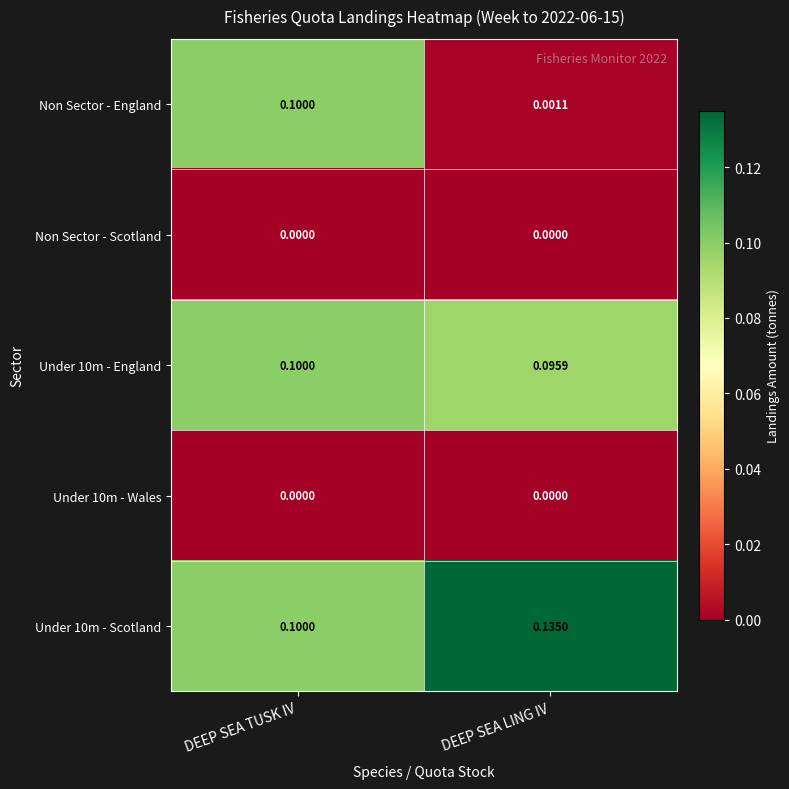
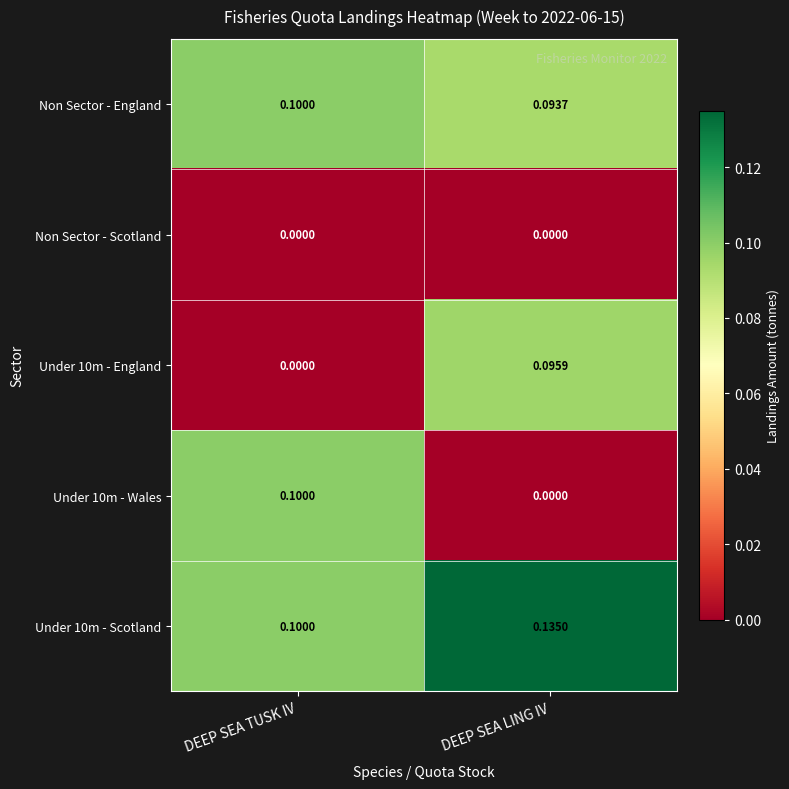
  {
    "Non Sector - England": {
      "DEEP SEA TUSK IV": 0.1000,
-     "DEEP SEA LING IV": 0.0011
+     "DEEP SEA LING IV": 0.0937
    },
    "Non Sector - Scotland": {
      "DEEP SEA TUSK IV": 0.0000,
      "DEEP SEA LING IV": 0.0000
    },
    "Under 10m - England": {
-     "DEEP SEA TUSK IV": 0.1000,
+     "DEEP SEA TUSK IV": 0.0000,
      "DEEP SEA LING IV": 0.0959
    },
    "Under 10m - Wales": {
-     "DEEP SEA TUSK IV": 0.0000,
+     "DEEP SEA TUSK IV": 0.1000,
      "DEEP SEA LING IV": 0.0000
    },
    "Under 10m - Scotland": {
      "DEEP SEA TUSK IV": 0.1000,
      "DEEP SEA LING IV": 0.1350
    }
  }
